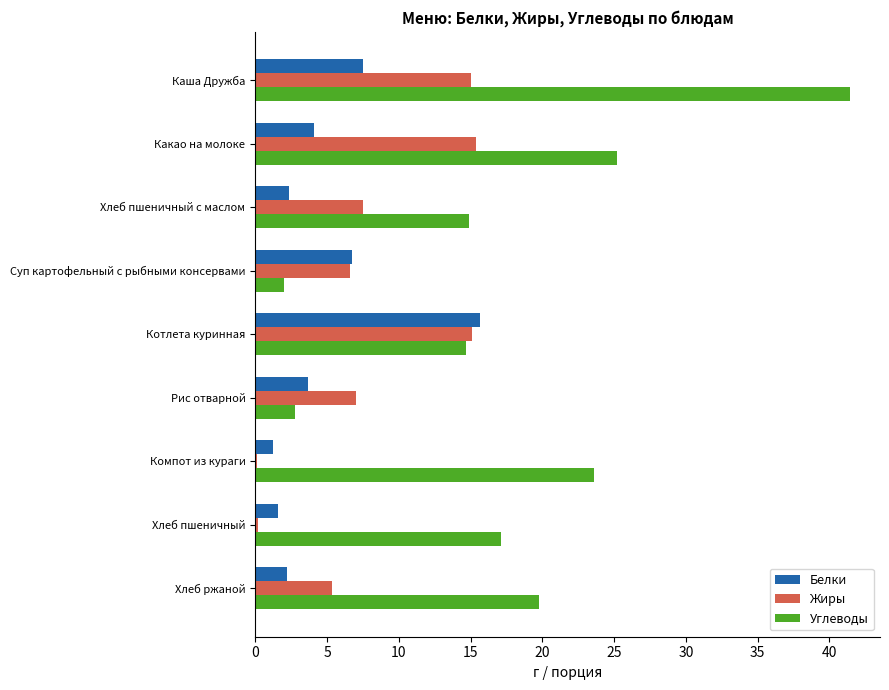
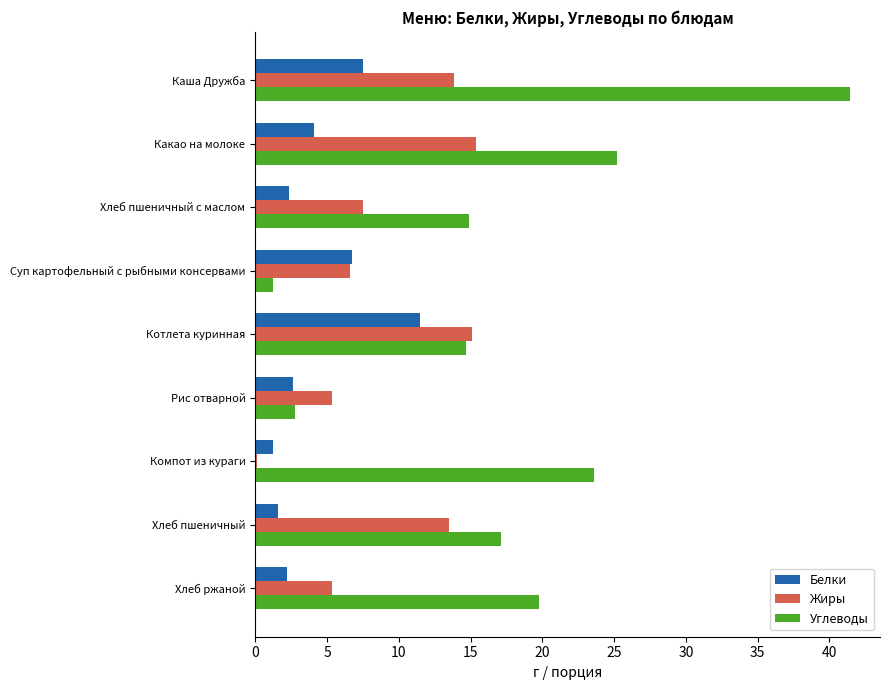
  {
    "Белки": {
      "Каша Дружба": 7.5,
      "Какао на молоке": 4.1,
      "Хлеб пшеничный с маслом": 2.4,
      "Суп картофельный с рыбными консервами": 6.8,
-     "Котлета куринная": 15.7,
-     "Рис отварной": 3.7,
+     "Котлета куринная": 11.5,
+     "Рис отварной": 2.6,
      "Компот из кураги": 1.3,
      "Хлеб пшеничный": 1.6,
      "Хлеб ржаной": 2.2
    },
    "Жиры": {
-     "Каша Дружба": 15.1,
+     "Каша Дружба": 13.8,
      "Какао на молоке": 15.4,
      "Хлеб пшеничный с маслом": 7.5,
      "Суп картофельный с рыбными консервами": 6.6,
      "Котлета куринная": 15.1,
-     "Рис отварной": 7.0,
-     "Хлеб пшеничный": 0.2,
+     "Рис отварной": 5.4,
+     "Хлеб пшеничный": 13.5,
      "Хлеб ржаной": 5.4
    },
    "Углеводы": {
      "Каша Дружба": 41.5,
      "Какао на молоке": 25.2,
      "Хлеб пшеничный с маслом": 14.9,
-     "Суп картофельный с рыбными консервами": 2.0,
+     "Суп картофельный с рыбными консервами": 1.2,
      "Котлета куринная": 14.7,
      "Рис отварной": 2.7,
      "Компот из кураги": 23.6,
      "Хлеб пшеничный": 17.1,
      "Хлеб ржаной": 19.8
    }
  }
